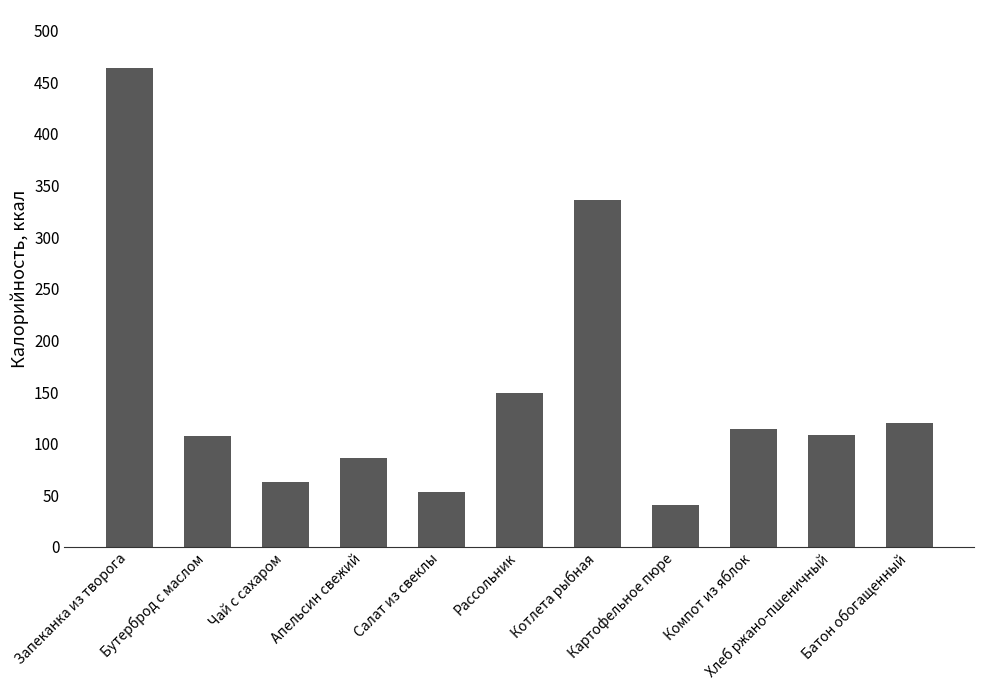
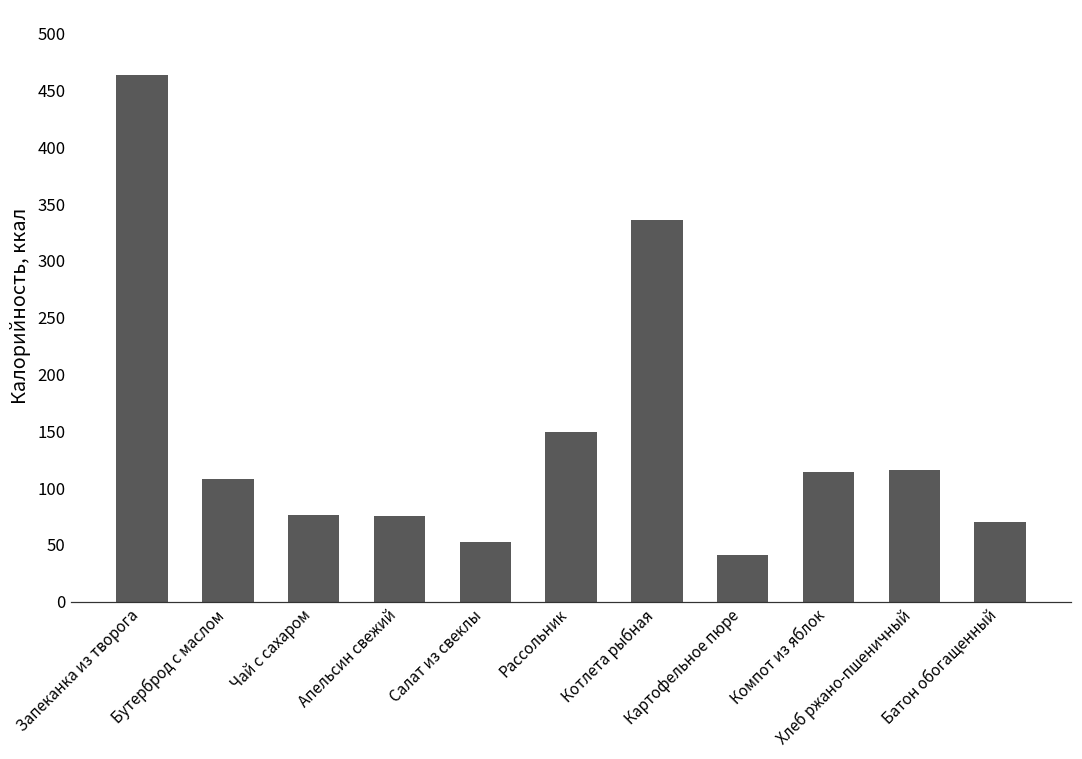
  {
    "Запеканка из творога": 464,
    "Бутерброд с маслом": 108,
-   "Чай с сахаром": 63,
-   "Апельсин свежий": 86,
+   "Чай с сахаром": 76,
+   "Апельсин свежий": 75,
    "Салат из свеклы": 53,
    "Рассольник": 149,
    "Котлета рыбная": 336,
    "Картофельное пюре": 41,
    "Компот из яблок": 114,
-   "Хлеб ржано-пшеничный": 108,
-   "Батон обогащенный": 120
+   "Хлеб ржано-пшеничный": 116,
+   "Батон обогащенный": 71
  }
